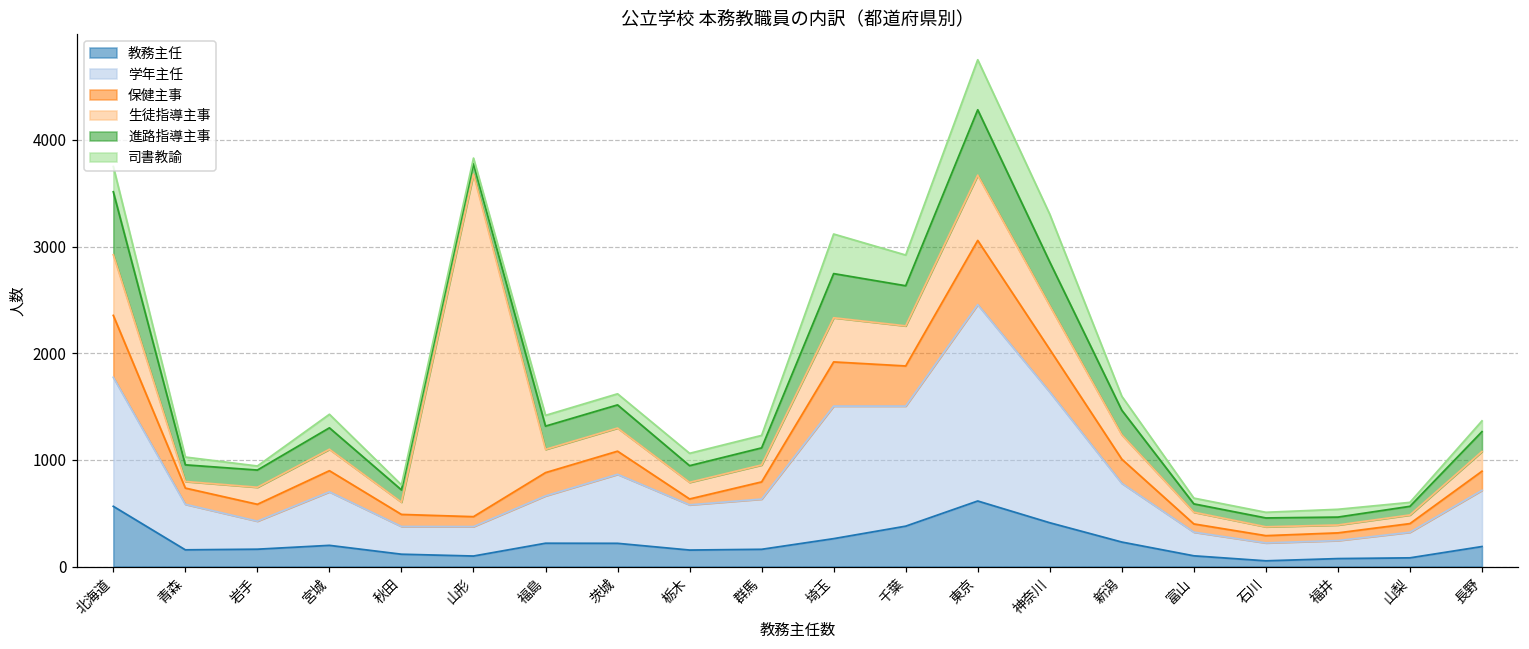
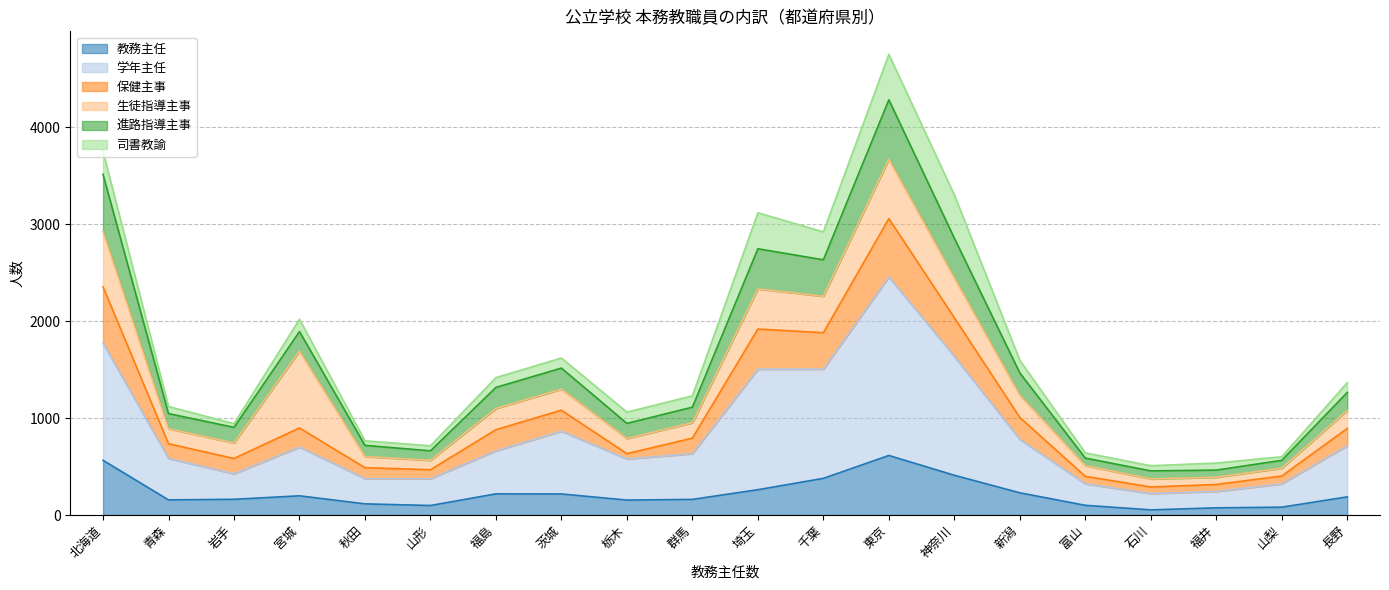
  {
    "教務主任": {
      "北海道": 600,
      "青森": 200,
      "岩手": 200,
      "宮城": 200,
      "秋田": 100,
      "山形": 100,
      "福島": 200,
      "茨城": 200,
      "栃木": 200,
      "群馬": 200,
      "埼玉": 300,
      "千葉": 400,
      "東京": 600,
      "神奈川": 400,
      "新潟": 200,
      "富山": 100,
      "石川": 100,
      "福井": 100,
      "山梨": 100,
      "長野": 200
    },
    "学年主任": {
      "北海道": 1200,
      "青森": 400,
      "岩手": 300,
      "宮城": 500,
      "秋田": 300,
      "山形": 300,
      "福島": 400,
      "茨城": 600,
      "栃木": 400,
      "群馬": 500,
      "埼玉": 1200,
      "千葉": 1100,
      "東京": 1800,
      "神奈川": 1200,
      "新潟": 600,
      "富山": 200,
      "石川": 200,
      "福井": 200,
      "山梨": 200,
      "長野": 500
    },
    "保健主事": {
      "北海道": 600,
      "青森": 200,
      "岩手": 200,
      "宮城": 200,
      "秋田": 100,
      "山形": 100,
      "福島": 200,
      "茨城": 200,
      "栃木": 100,
      "群馬": 200,
      "埼玉": 400,
      "千葉": 400,
      "東京": 600,
      "神奈川": 400,
      "新潟": 200,
      "富山": 100,
      "石川": 100,
      "福井": 100,
      "山梨": 100,
      "長野": 200
    },
    "生徒指導主事": {
      "北海道": 600,
-     "青森": 100,
+     "青森": 200,
      "岩手": 200,
-     "宮城": 200,
+     "宮城": 800,
      "秋田": 100,
-     "山形": 3200,
+     "山形": 100,
      "福島": 200,
      "茨城": 200,
      "栃木": 200,
      "群馬": 200,
      "埼玉": 400,
      "千葉": 400,
      "東京": 600,
      "神奈川": 400,
      "新潟": 200,
      "富山": 100,
      "石川": 100,
      "福井": 100,
      "山梨": 100,
      "長野": 200
    },
    "進路指導主事": {
      "北海道": 600,
      "青森": 200,
      "岩手": 200,
      "宮城": 200,
      "秋田": 100,
      "山形": 100,
      "福島": 200,
      "茨城": 200,
      "栃木": 200,
      "群馬": 200,
      "埼玉": 400,
      "千葉": 400,
      "東京": 600,
      "神奈川": 400,
      "新潟": 200,
      "富山": 100,
      "石川": 100,
      "福井": 100,
      "山梨": 100,
      "長野": 200
    },
    "司書教諭": {
      "青森": 100,
      "岩手": 0,
      "宮城": 100,
      "秋田": 0,
      "山形": 100,
      "福島": 100,
      "茨城": 100,
      "栃木": 100,
      "群馬": 100,
      "埼玉": 400,
      "千葉": 300,
      "東京": 500,
      "神奈川": 400,
      "新潟": 100,
      "富山": 100,
      "石川": 100,
      "福井": 100,
      "山梨": 0,
      "長野": 100
    }
  }
